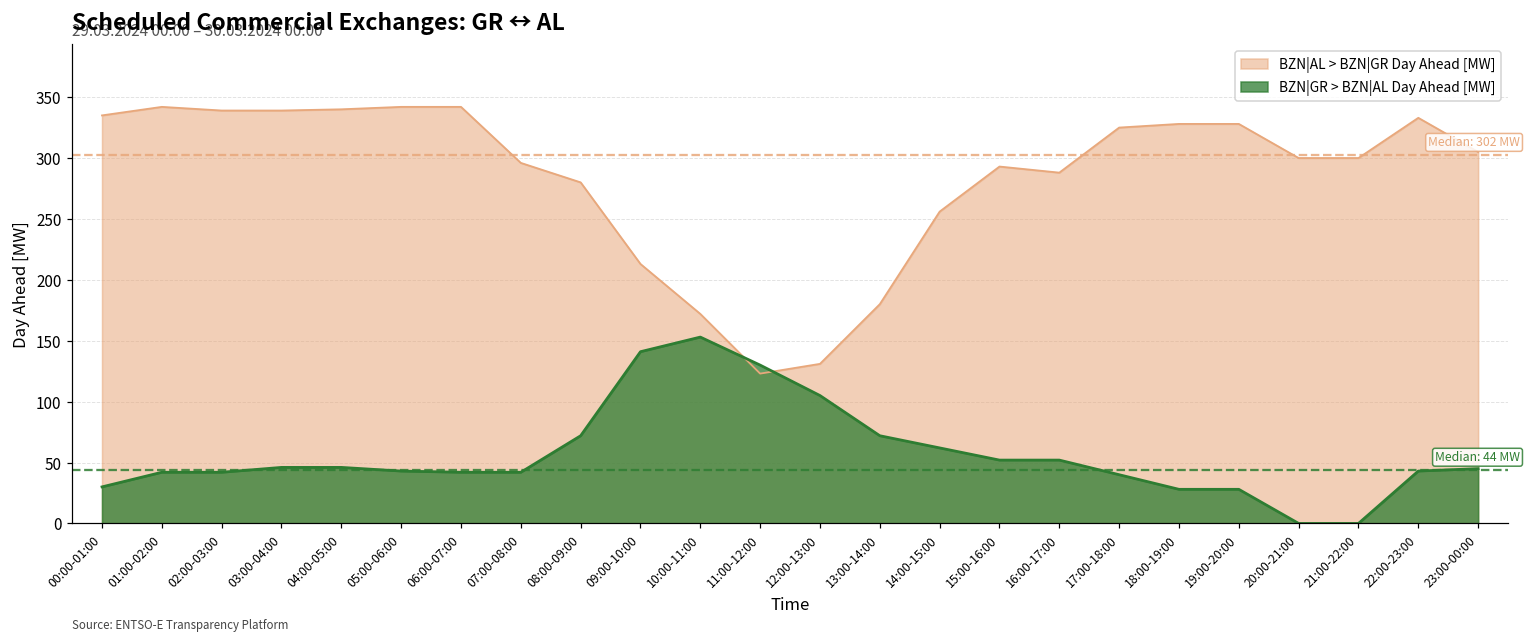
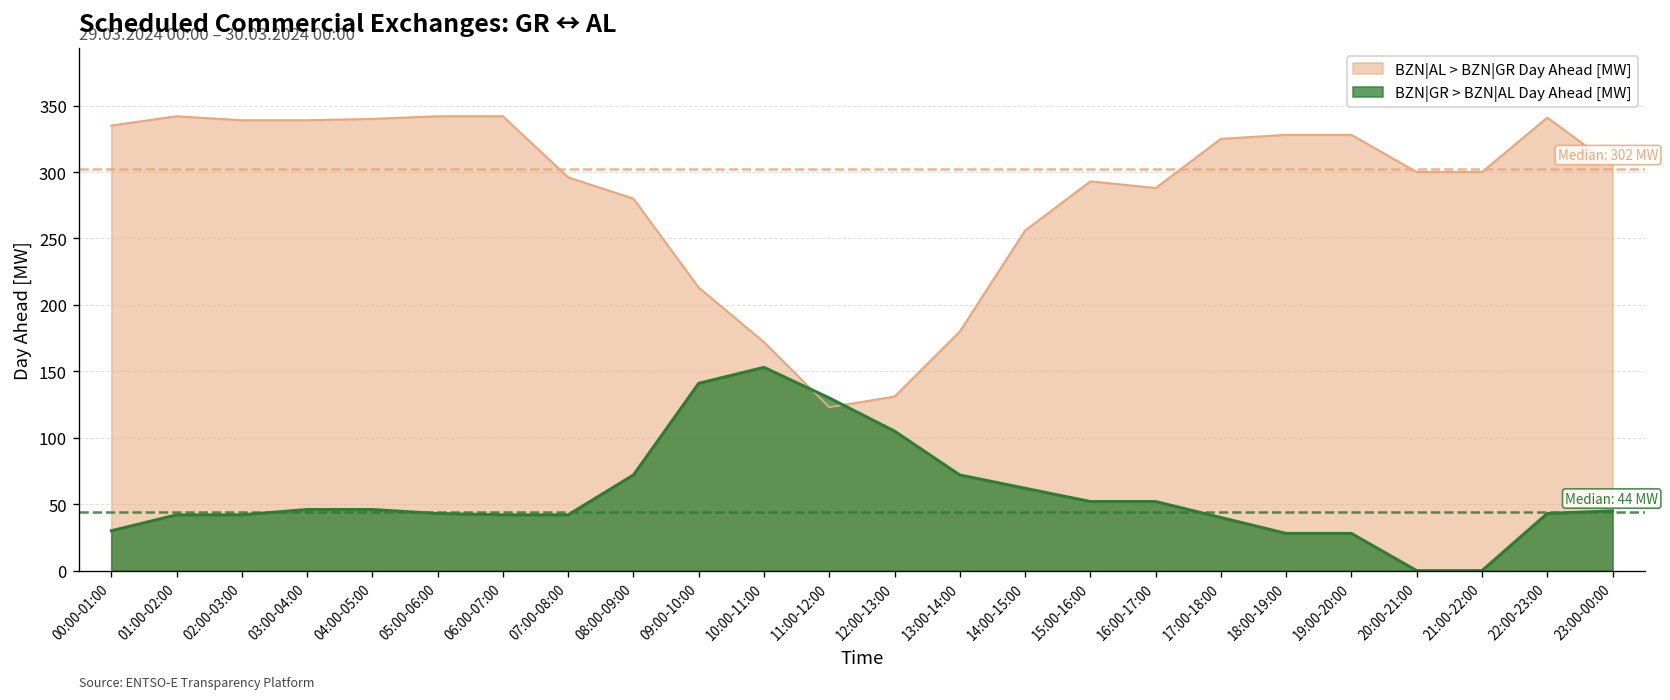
  {
    "BZN|AL > BZN|GR Day Ahead [MW]": {
      "00:00-01:00": 335,
      "01:00-02:00": 342,
      "02:00-03:00": 339,
      "03:00-04:00": 339,
      "04:00-05:00": 340,
      "05:00-06:00": 342,
      "06:00-07:00": 342,
      "07:00-08:00": 296,
      "08:00-09:00": 280,
      "09:00-10:00": 213,
      "10:00-11:00": 172,
      "11:00-12:00": 123,
      "12:00-13:00": 131,
      "13:00-14:00": 180,
      "14:00-15:00": 256,
      "15:00-16:00": 293,
      "16:00-17:00": 288,
      "17:00-18:00": 325,
      "18:00-19:00": 328,
      "19:00-20:00": 328,
      "20:00-21:00": 300,
      "21:00-22:00": 300,
-     "22:00-23:00": 333
+     "22:00-23:00": 341
    },
    "BZN|GR > BZN|AL Day Ahead [MW]": {
      "00:00-01:00": 30,
      "01:00-02:00": 42,
      "02:00-03:00": 42,
      "03:00-04:00": 46,
      "04:00-05:00": 46,
      "05:00-06:00": 43,
      "06:00-07:00": 42,
      "07:00-08:00": 42,
      "08:00-09:00": 72,
      "09:00-10:00": 141,
      "10:00-11:00": 153,
      "11:00-12:00": 130,
      "12:00-13:00": 105,
      "13:00-14:00": 72,
      "14:00-15:00": 62,
      "15:00-16:00": 52,
      "16:00-17:00": 52,
      "17:00-18:00": 40,
      "18:00-19:00": 28,
      "19:00-20:00": 28,
      "20:00-21:00": 0,
      "21:00-22:00": 0,
      "22:00-23:00": 43
    }
  }
